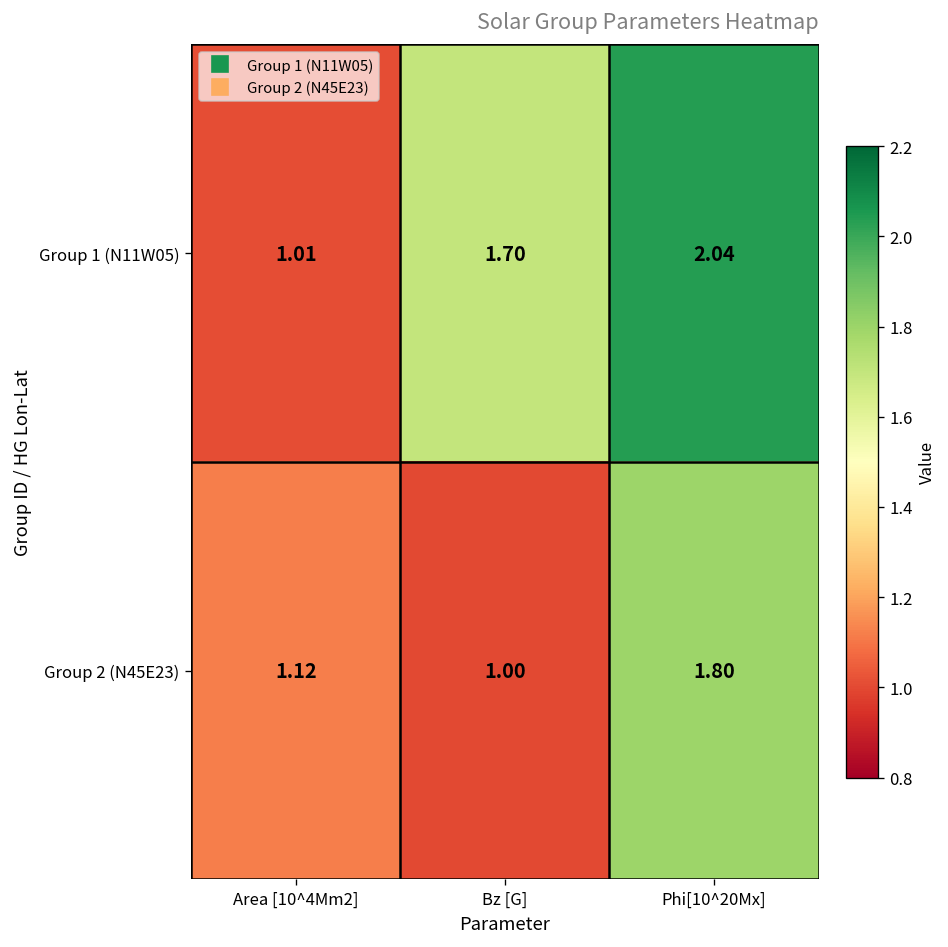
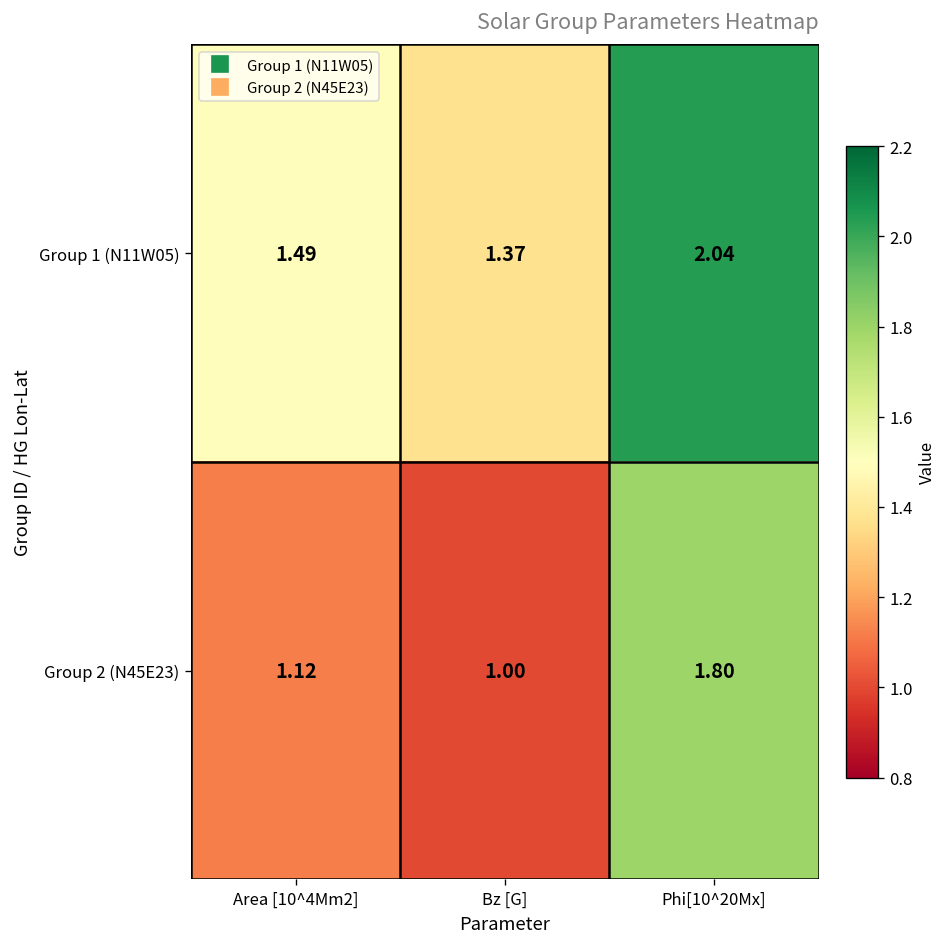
  {
    "Group 1 (N11W05)": {
-     "Area [10^4Mm2]": 1.01,
-     "Bz [G]": 1.70,
+     "Area [10^4Mm2]": 1.49,
+     "Bz [G]": 1.37,
      "Phi[10^20Mx]": 2.04
    },
    "Group 2 (N45E23)": {
      "Area [10^4Mm2]": 1.12,
      "Bz [G]": 1.00,
      "Phi[10^20Mx]": 1.80
    }
  }
